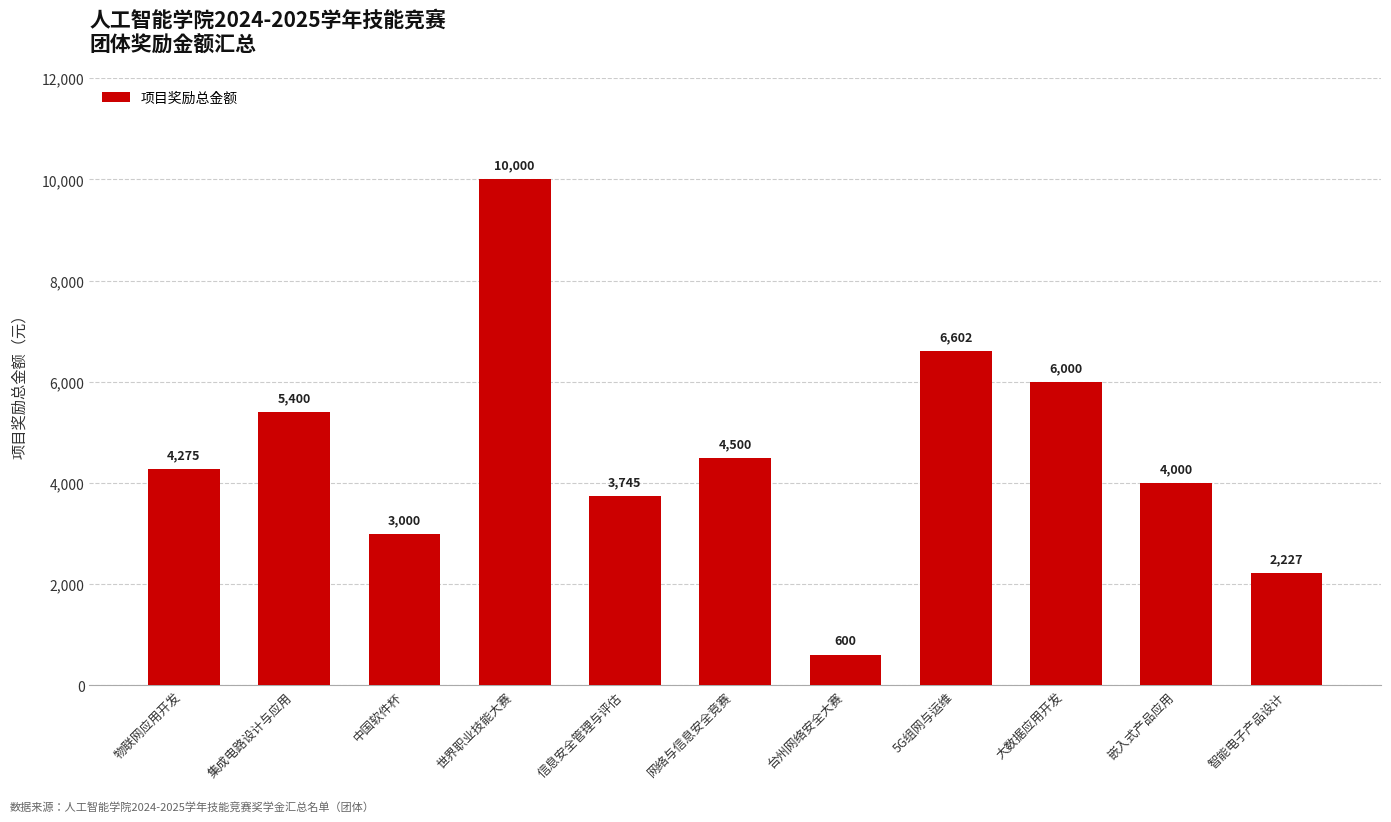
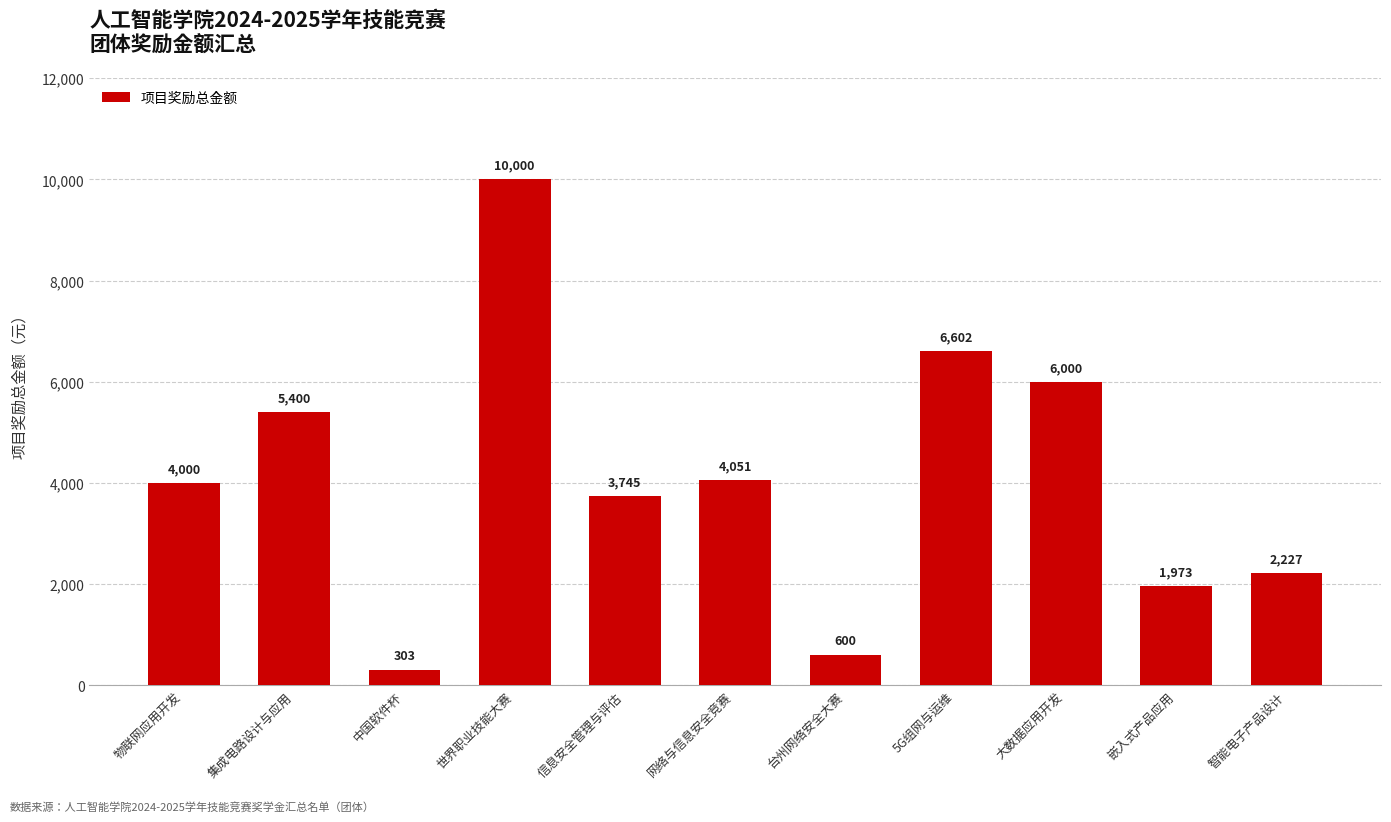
  {
-   "物联网应用开发": "4,275",
+   "物联网应用开发": "4,000",
    "集成电路设计与应用": "5,400",
-   "中国软件杯": "3,000",
+   "中国软件杯": "303",
    "世界职业技能大赛": "10,000",
    "信息安全管理与评估": "3,745",
-   "网络与信息安全竞赛": "4,500",
+   "网络与信息安全竞赛": "4,051",
    "台州网络安全大赛": "600",
    "5G组网与运维": "6,602",
    "大数据应用开发": "6,000",
-   "嵌入式产品应用": "4,000",
+   "嵌入式产品应用": "1,973",
    "智能电子产品设计": "2,227"
  }
